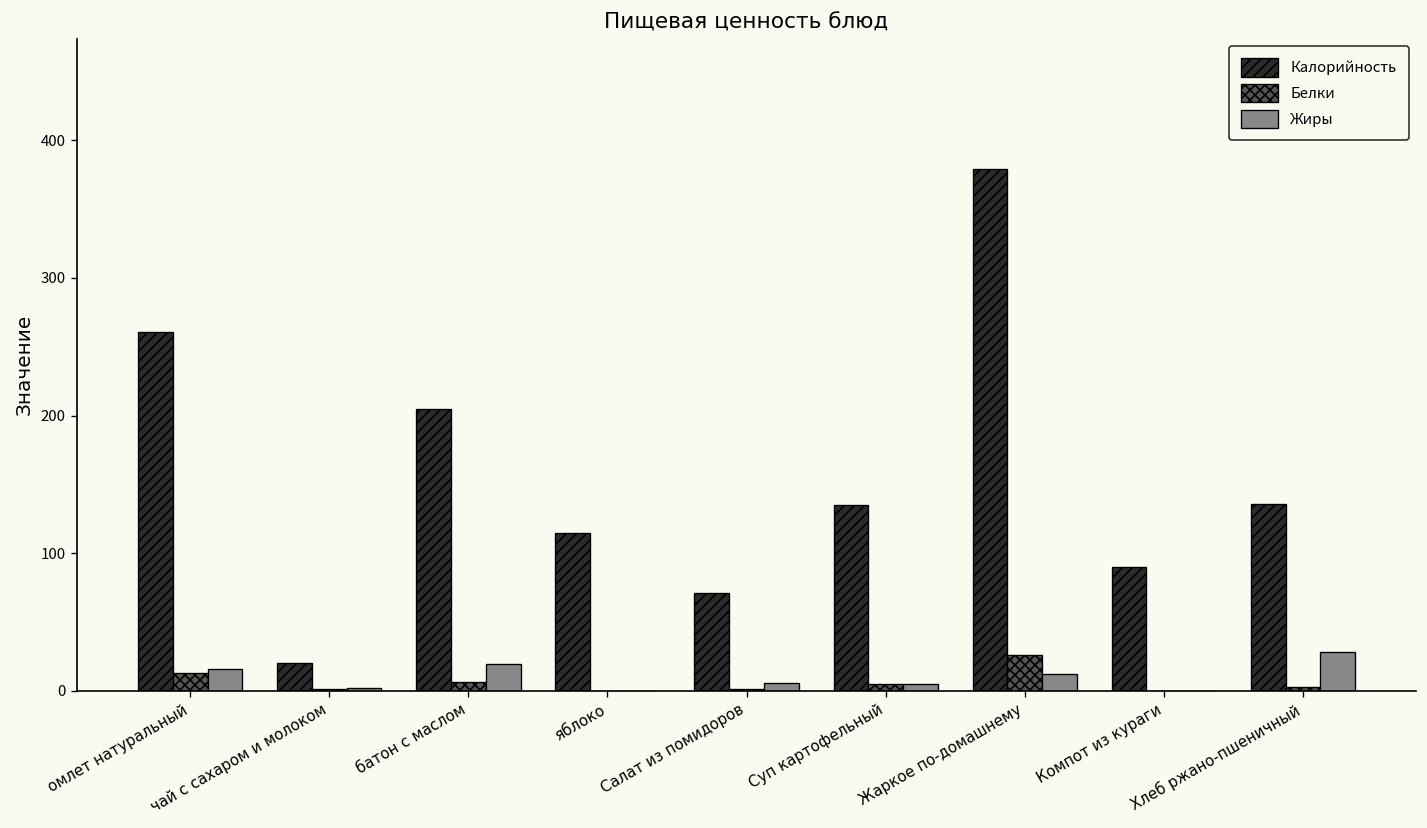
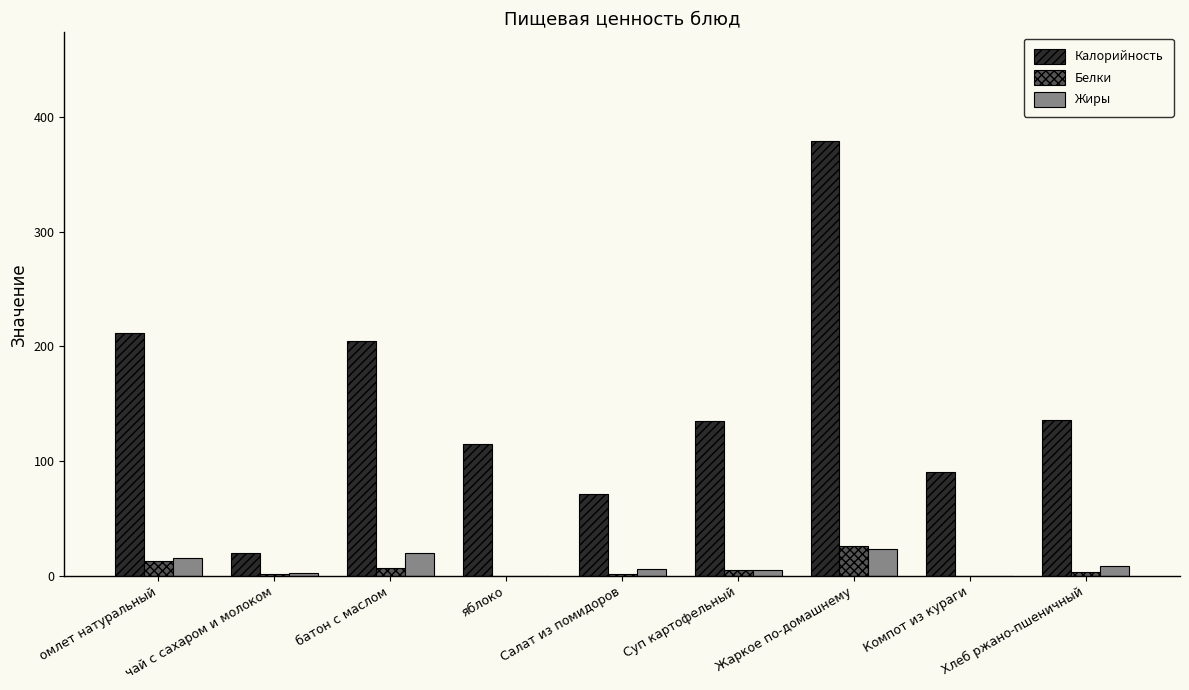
  {
    "Калорийность": {
-     "омлет натуральный": 261,
+     "омлет натуральный": 212,
      "чай с сахаром и молоком": 20,
      "батон с маслом": 205,
      "яблоко": 115,
      "Салат из помидоров": 71,
      "Суп картофельный": 135,
      "Жаркое по-домашнему": 379,
      "Компот из кураги": 90,
      "Хлеб ржано-пшеничный": 136
    },
    "Белки": {
      "омлет натуральный": 13,
      "батон с маслом": 7,
      "яблоко": 0,
      "Суп картофельный": 5,
      "Жаркое по-домашнему": 26,
      "Компот из кураги": 0,
      "Хлеб ржано-пшеничный": 3
    },
    "Жиры": {
      "омлет натуральный": 16,
      "батон с маслом": 20,
      "яблоко": 0,
      "Салат из помидоров": 6,
      "Суп картофельный": 5,
-     "Жаркое по-домашнему": 12,
+     "Жаркое по-домашнему": 23,
      "Компот из кураги": 0,
-     "Хлеб ржано-пшеничный": 28
+     "Хлеб ржано-пшеничный": 8
    }
  }
